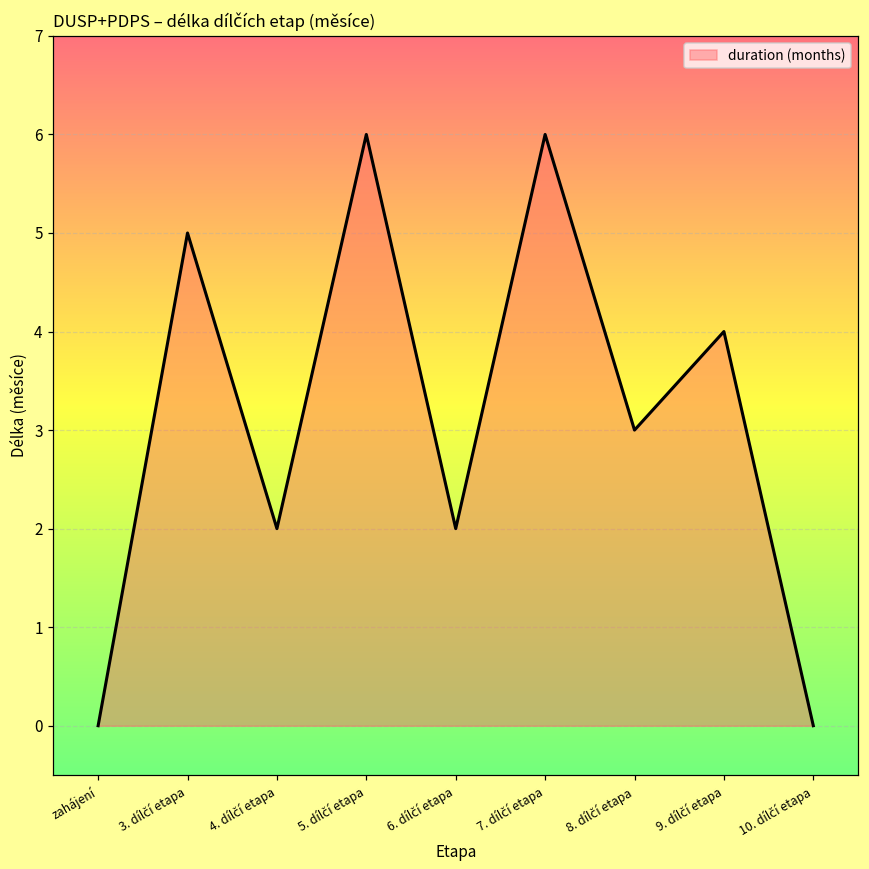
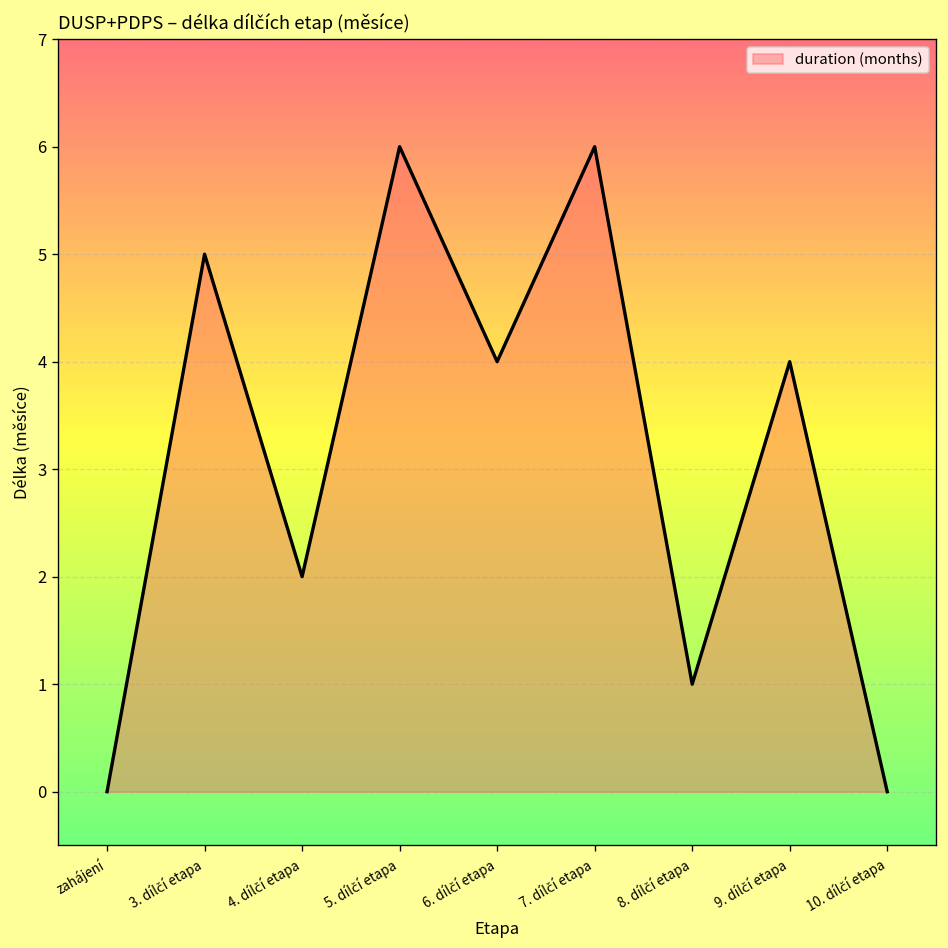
  {
    "zahájení": 0,
    "3. dílčí etapa": 5,
    "4. dílčí etapa": 2,
    "5. dílčí etapa": 6,
-   "6. dílčí etapa": 2,
+   "6. dílčí etapa": 4,
    "7. dílčí etapa": 6,
-   "8. dílčí etapa": 3,
+   "8. dílčí etapa": 1,
    "9. dílčí etapa": 4,
    "10. dílčí etapa": 0
  }
